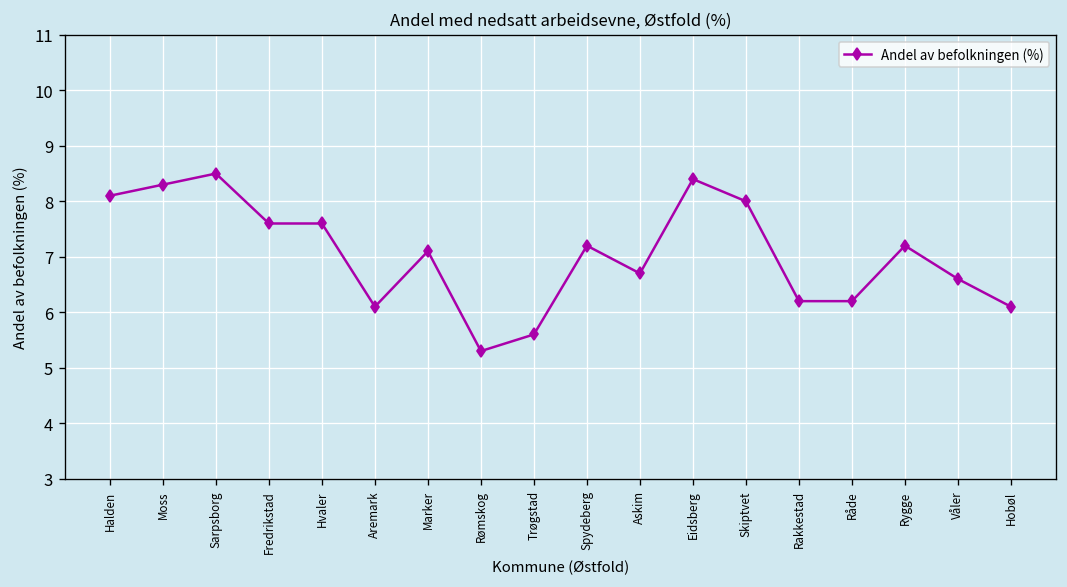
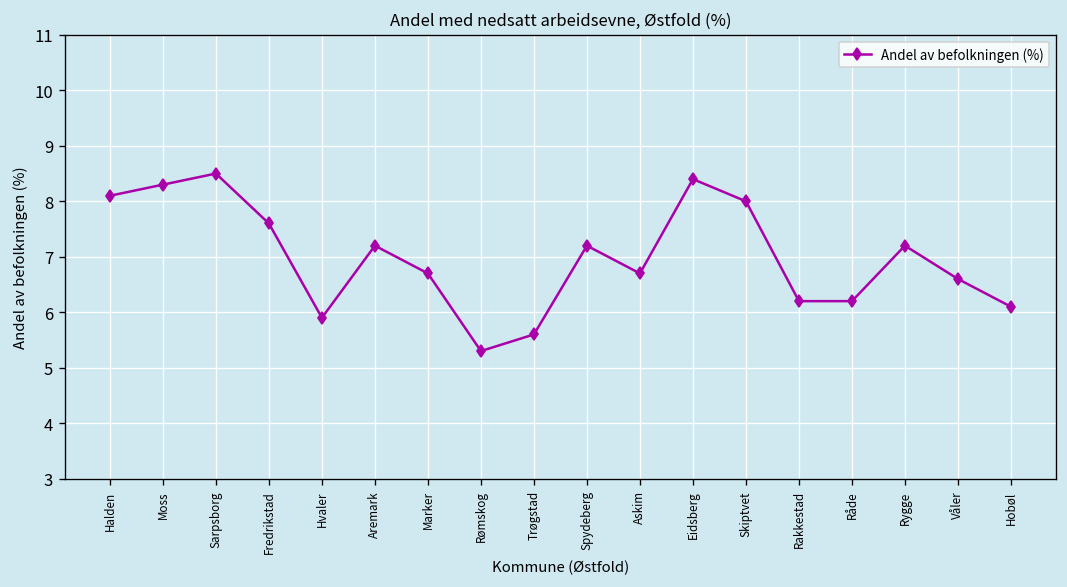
  {
    "Halden": 8.1,
    "Moss": 8.3,
    "Sarpsborg": 8.5,
    "Fredrikstad": 7.6,
-   "Hvaler": 7.6,
-   "Aremark": 6.1,
-   "Marker": 7.1,
+   "Hvaler": 5.9,
+   "Aremark": 7.2,
+   "Marker": 6.7,
    "Rømskog": 5.3,
    "Trøgstad": 5.6,
    "Spydeberg": 7.2,
    "Askim": 6.7,
    "Eidsberg": 8.4,
    "Skiptvet": 8.0,
    "Rakkestad": 6.2,
    "Råde": 6.2,
    "Rygge": 7.2,
    "Våler": 6.6,
    "Hobøl": 6.1
  }
